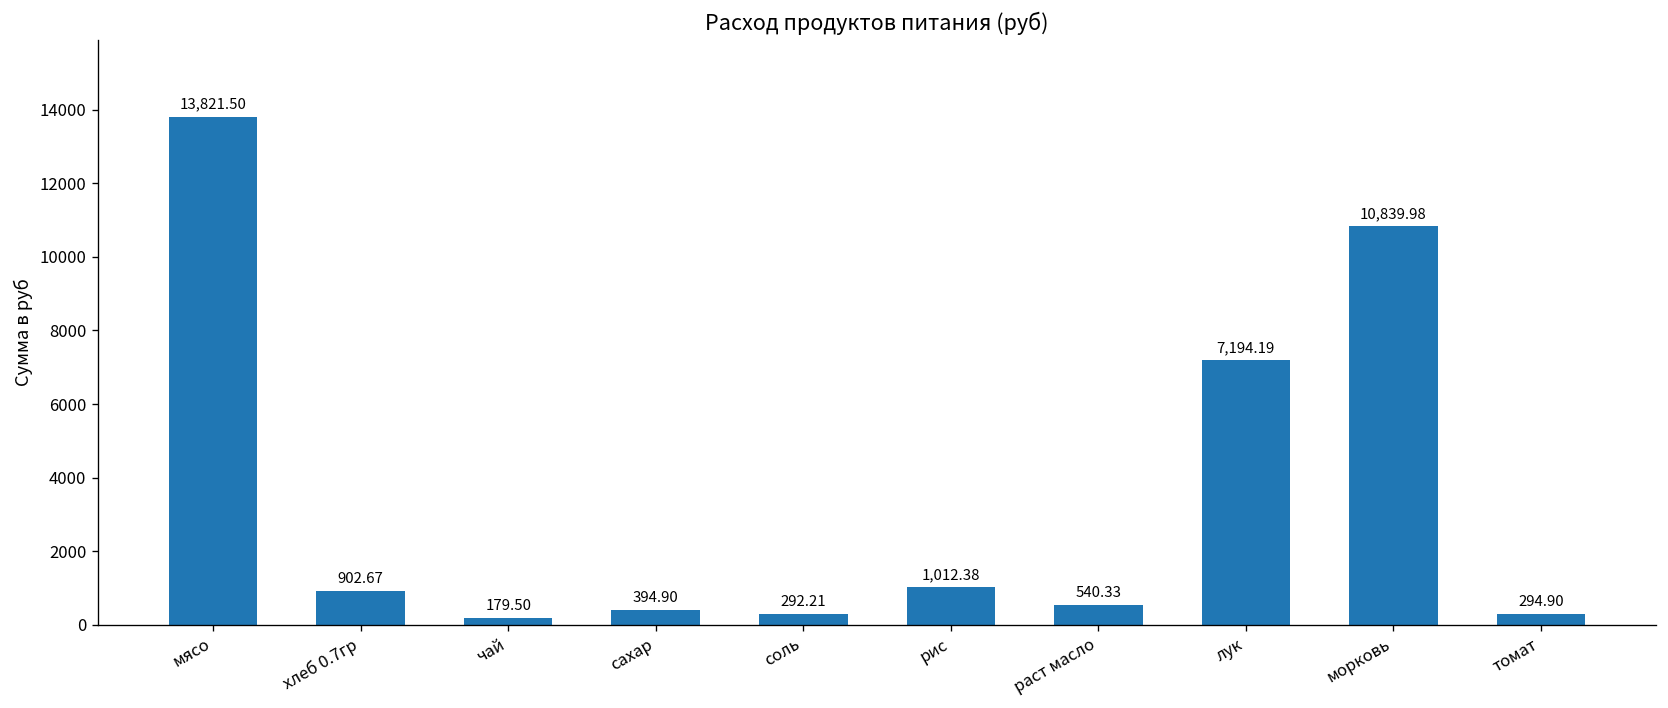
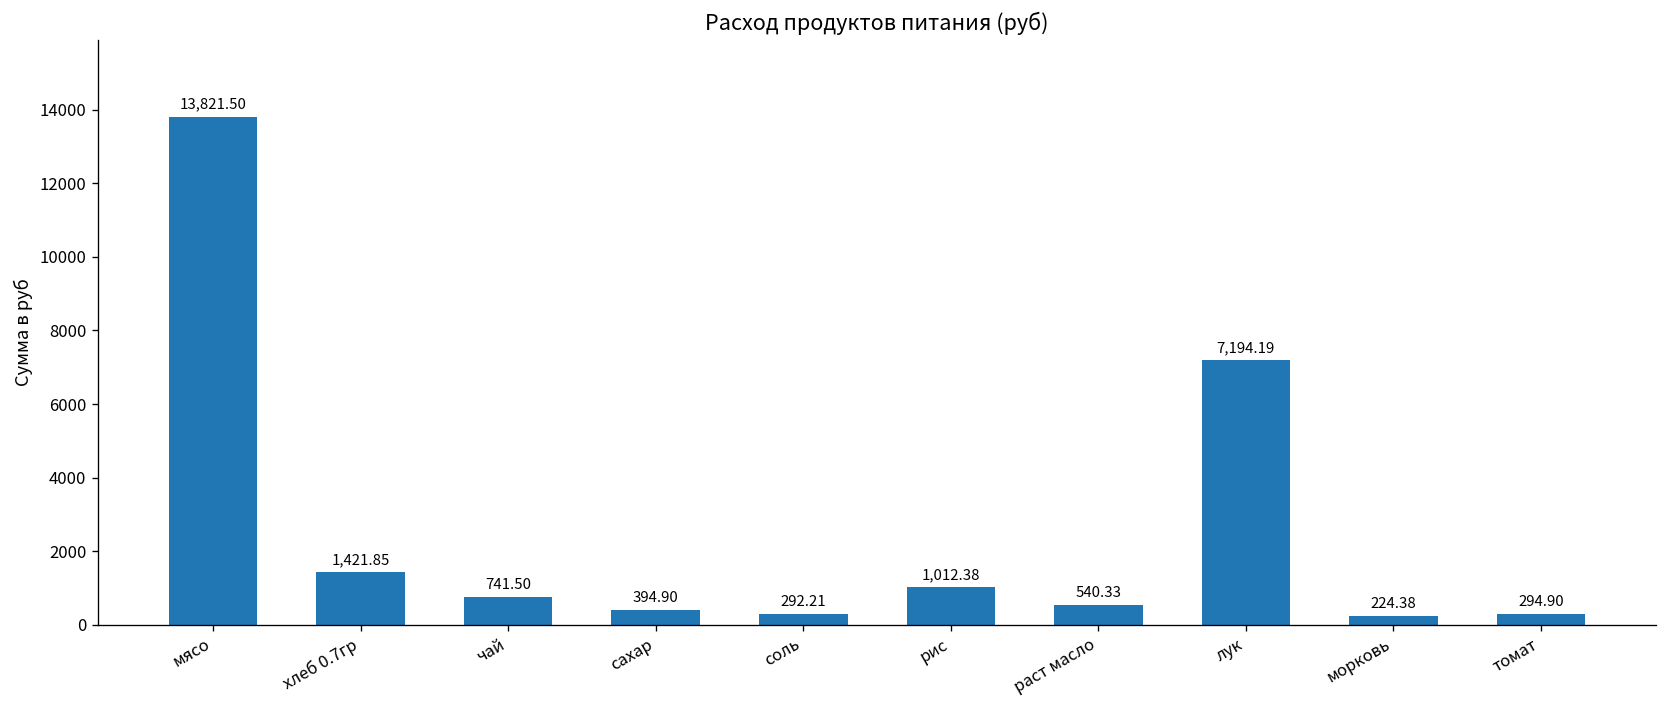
  {
    "мясо": "13,821.50",
-   "хлеб 0.7гр": "902.67",
-   "чай": "179.50",
+   "хлеб 0.7гр": "1,421.85",
+   "чай": "741.50",
    "сахар": "394.90",
    "соль": "292.21",
    "рис": "1,012.38",
    "раст масло": "540.33",
    "лук": "7,194.19",
-   "морковь": "10,839.98",
+   "морковь": "224.38",
    "томат": "294.90"
  }
